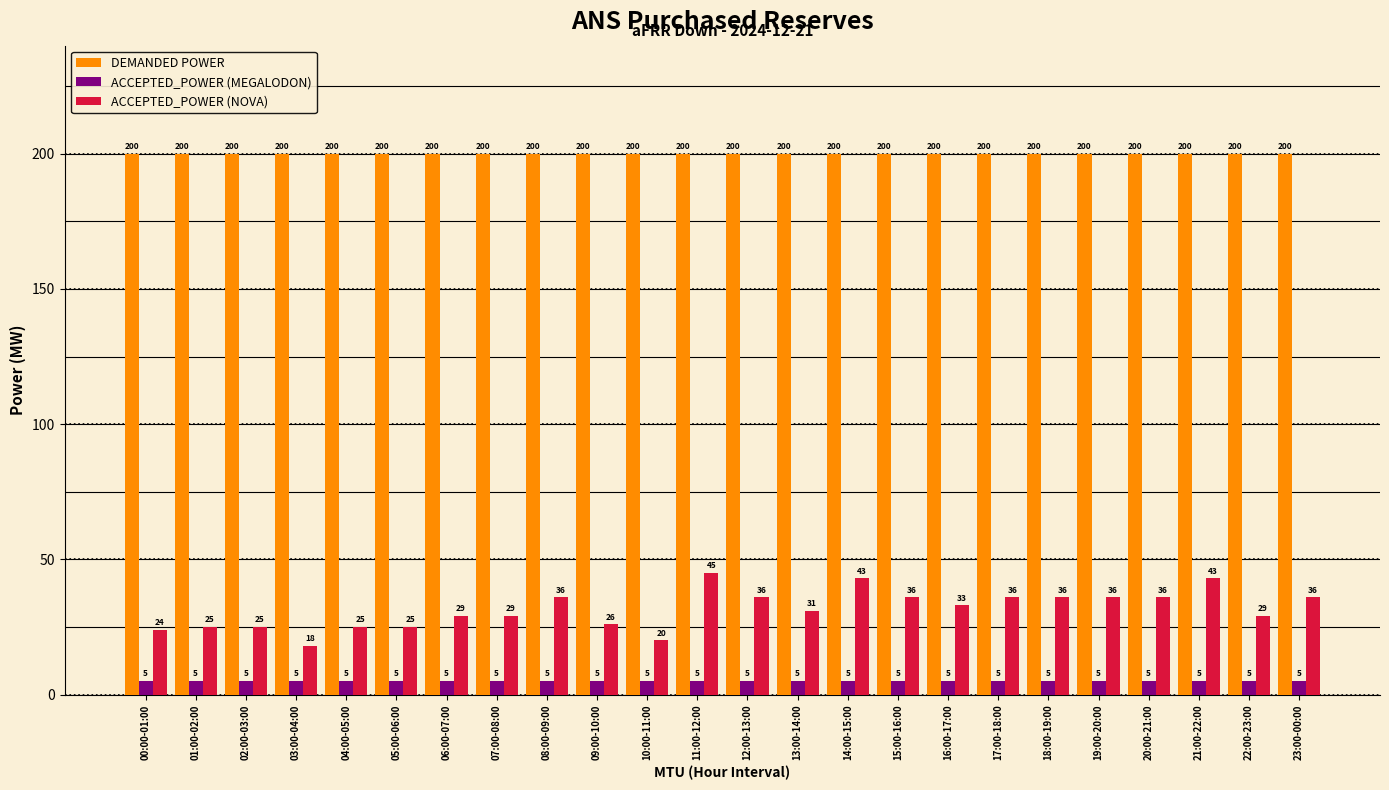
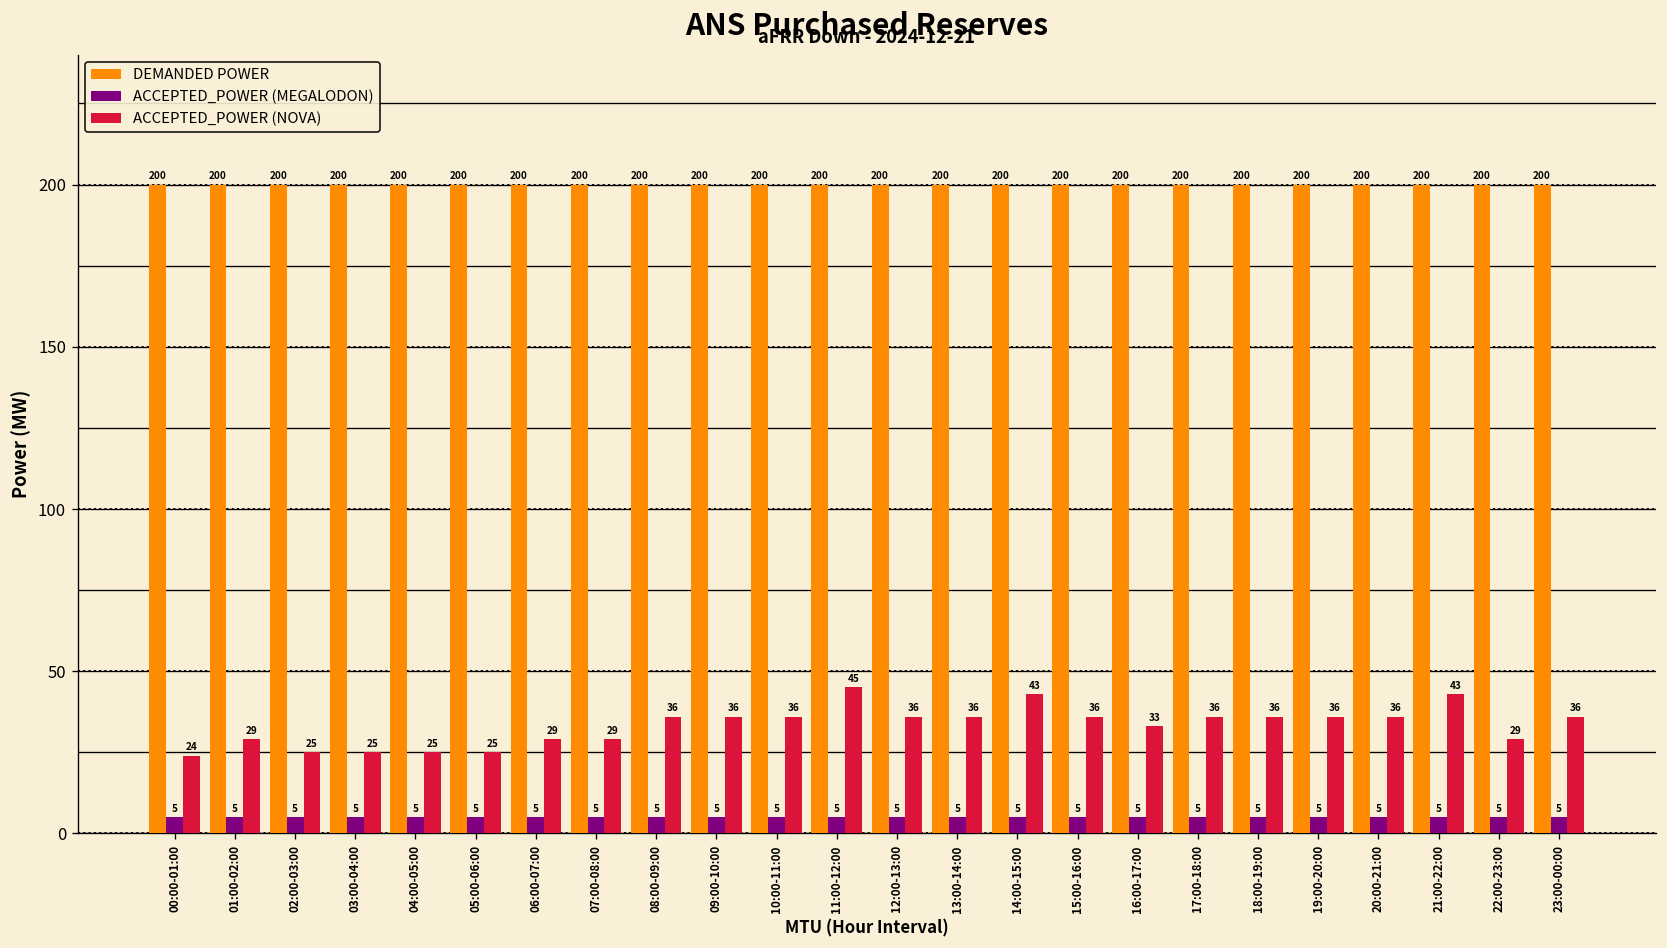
  {
    "DEMANDED POWER": {
      "00:00-01:00": 200,
      "01:00-02:00": 200,
      "02:00-03:00": 200,
      "03:00-04:00": 200,
      "04:00-05:00": 200,
      "05:00-06:00": 200,
      "06:00-07:00": 200,
      "07:00-08:00": 200,
      "08:00-09:00": 200,
      "09:00-10:00": 200,
      "10:00-11:00": 200,
      "11:00-12:00": 200,
      "12:00-13:00": 200,
      "13:00-14:00": 200,
      "14:00-15:00": 200,
      "15:00-16:00": 200,
      "16:00-17:00": 200,
      "17:00-18:00": 200,
      "18:00-19:00": 200,
      "19:00-20:00": 200,
      "20:00-21:00": 200,
      "21:00-22:00": 200,
      "22:00-23:00": 200,
      "23:00-00:00": 200
    },
    "ACCEPTED_POWER (MEGALODON)": {
      "00:00-01:00": 5,
      "01:00-02:00": 5,
      "02:00-03:00": 5,
      "03:00-04:00": 5,
      "04:00-05:00": 5,
      "05:00-06:00": 5,
      "06:00-07:00": 5,
      "07:00-08:00": 5,
      "08:00-09:00": 5,
      "09:00-10:00": 5,
      "10:00-11:00": 5,
      "11:00-12:00": 5,
      "12:00-13:00": 5,
      "13:00-14:00": 5,
      "14:00-15:00": 5,
      "15:00-16:00": 5,
      "16:00-17:00": 5,
      "17:00-18:00": 5,
      "18:00-19:00": 5,
      "19:00-20:00": 5,
      "20:00-21:00": 5,
      "21:00-22:00": 5,
      "22:00-23:00": 5,
      "23:00-00:00": 5
    },
    "ACCEPTED_POWER (NOVA)": {
      "00:00-01:00": 24,
-     "01:00-02:00": 25,
+     "01:00-02:00": 29,
      "02:00-03:00": 25,
-     "03:00-04:00": 18,
+     "03:00-04:00": 25,
      "04:00-05:00": 25,
      "05:00-06:00": 25,
      "06:00-07:00": 29,
      "07:00-08:00": 29,
      "08:00-09:00": 36,
-     "09:00-10:00": 26,
-     "10:00-11:00": 20,
+     "09:00-10:00": 36,
+     "10:00-11:00": 36,
      "11:00-12:00": 45,
      "12:00-13:00": 36,
-     "13:00-14:00": 31,
+     "13:00-14:00": 36,
      "14:00-15:00": 43,
      "15:00-16:00": 36,
      "16:00-17:00": 33,
      "17:00-18:00": 36,
      "18:00-19:00": 36,
      "19:00-20:00": 36,
      "20:00-21:00": 36,
      "21:00-22:00": 43,
      "22:00-23:00": 29,
      "23:00-00:00": 36
    }
  }
